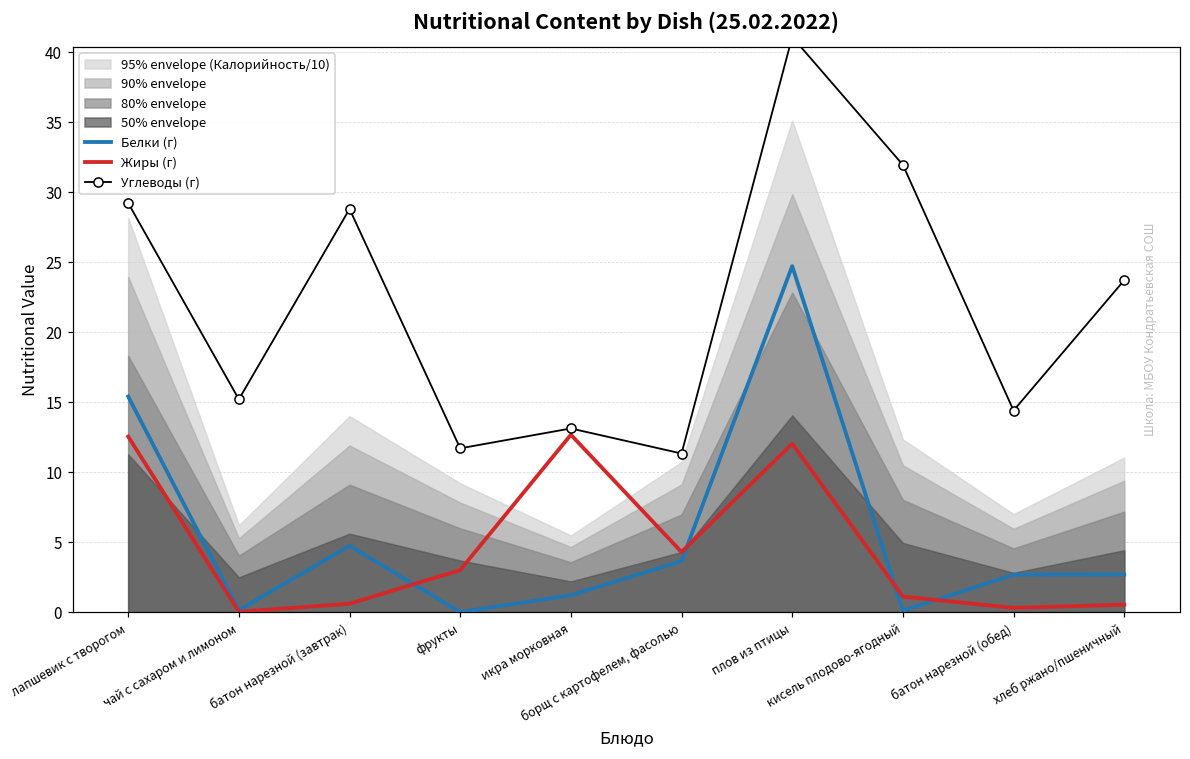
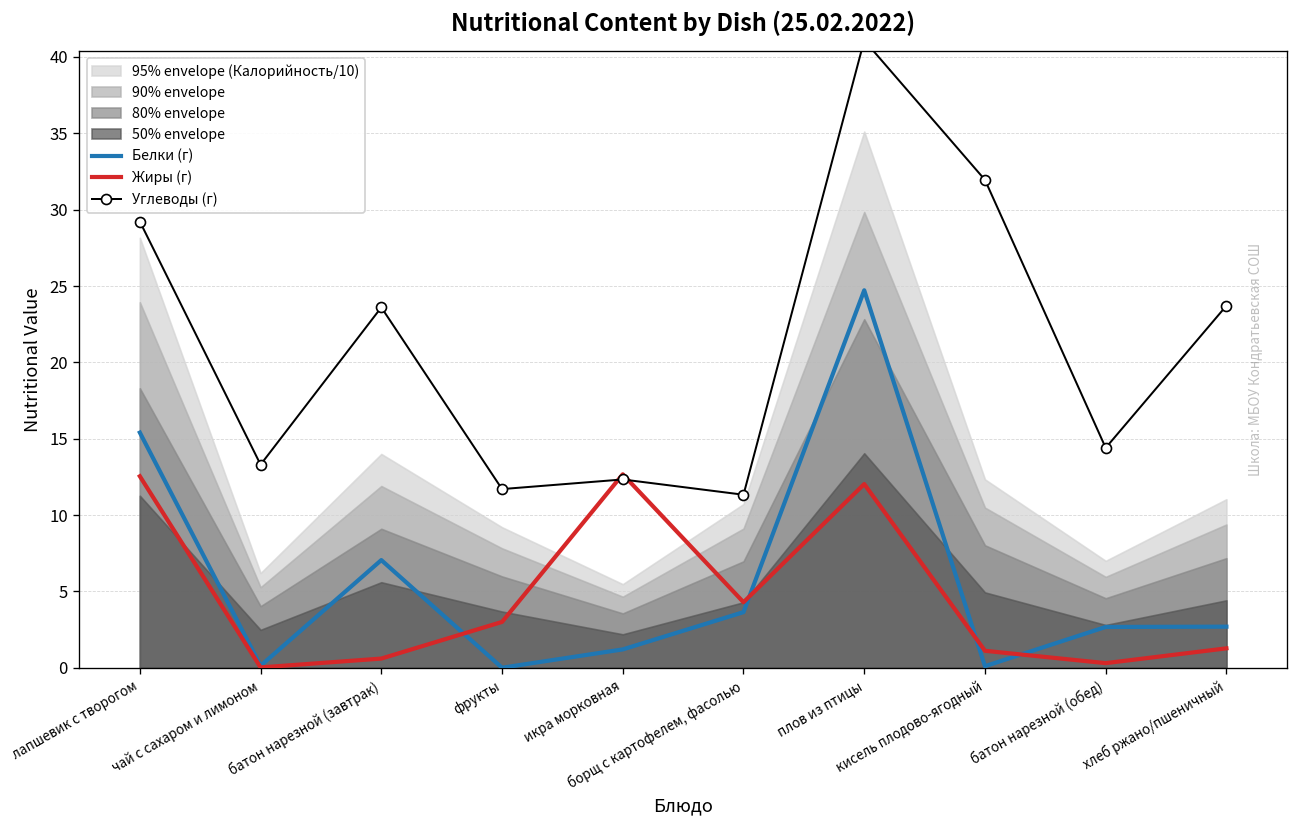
  {
    "Белки (г)": {
      "лапшевик с творогом": 15.4,
-     "батон нарезной (завтрак)": 4.7,
+     "батон нарезной (завтрак)": 7.1,
      "фрукты": 0.0,
      "икра морковная": 1.2,
      "борщ с картофелем, фасолью": 3.6,
      "плов из птицы": 24.7,
      "кисель плодово-ягодный": 0.1,
      "хлеб ржано/пшеничный": 2.7
    },
    "Жиры (г)": {
      "лапшевик с творогом": 12.5,
      "батон нарезной (завтрак)": 0.6,
      "фрукты": 3.0,
      "икра морковная": 12.7,
      "плов из птицы": 12.0,
      "кисель плодово-ягодный": 1.1,
      "батон нарезной (обед)": 0.3,
-     "хлеб ржано/пшеничный": 0.5
+     "хлеб ржано/пшеничный": 1.3
    },
    "Углеводы (г)": {
-     "чай с сахаром и лимоном": 15.2,
-     "батон нарезной (завтрак)": 28.8,
+     "чай с сахаром и лимоном": 13.3,
+     "батон нарезной (завтрак)": 23.6,
      "фрукты": 11.7,
-     "икра морковная": 13.1,
+     "икра морковная": 12.3,
      "борщ с картофелем, фасолью": 11.3,
      "кисель плодово-ягодный": 32.0,
      "батон нарезной (обед)": 14.4,
      "хлеб ржано/пшеничный": 23.7
    }
  }
